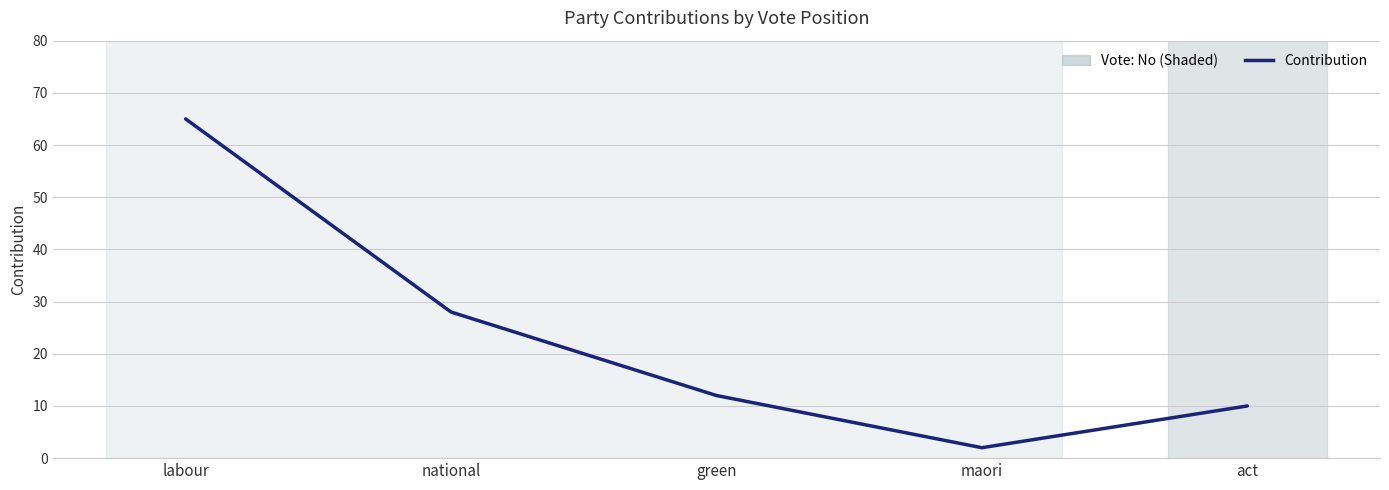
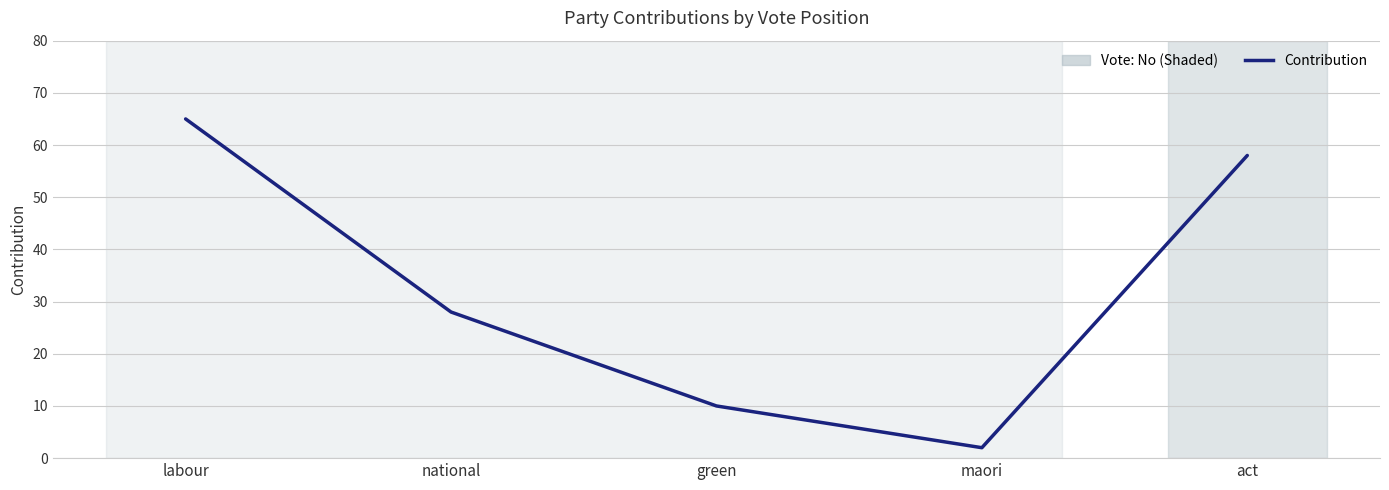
  {
    "labour": 65,
    "national": 28,
-   "green": 12,
+   "green": 10,
    "maori": 2,
-   "act": 10
+   "act": 58
  }
